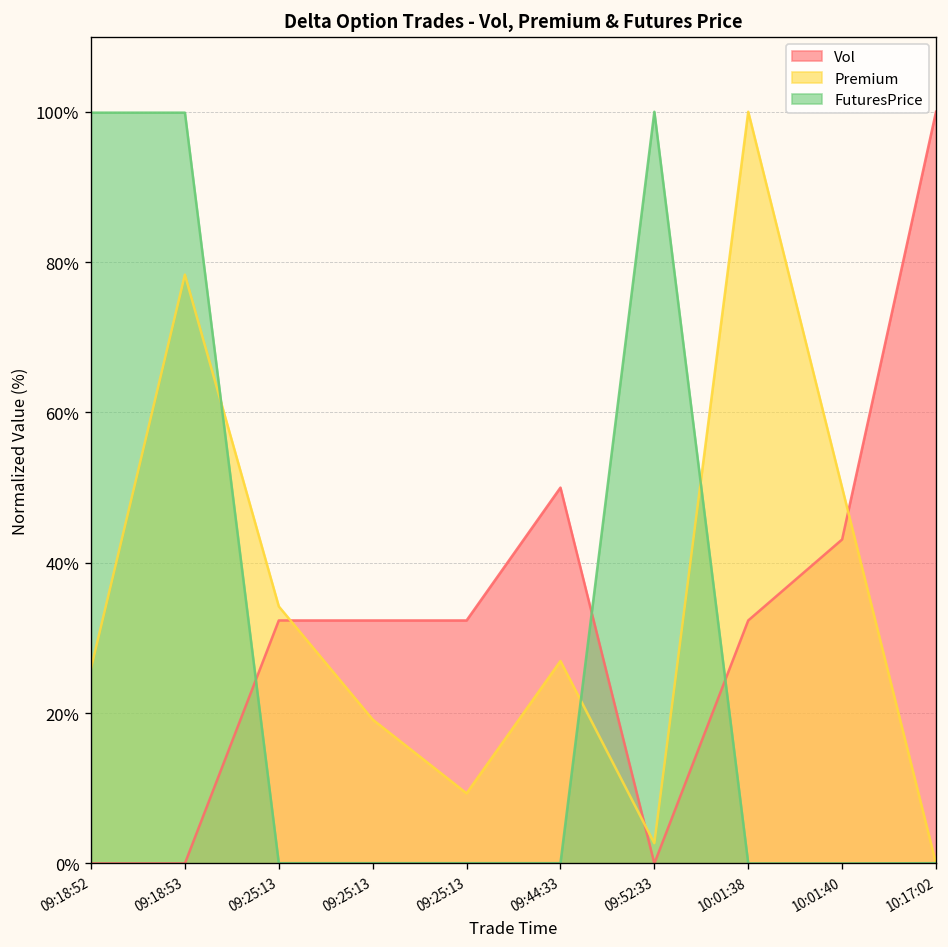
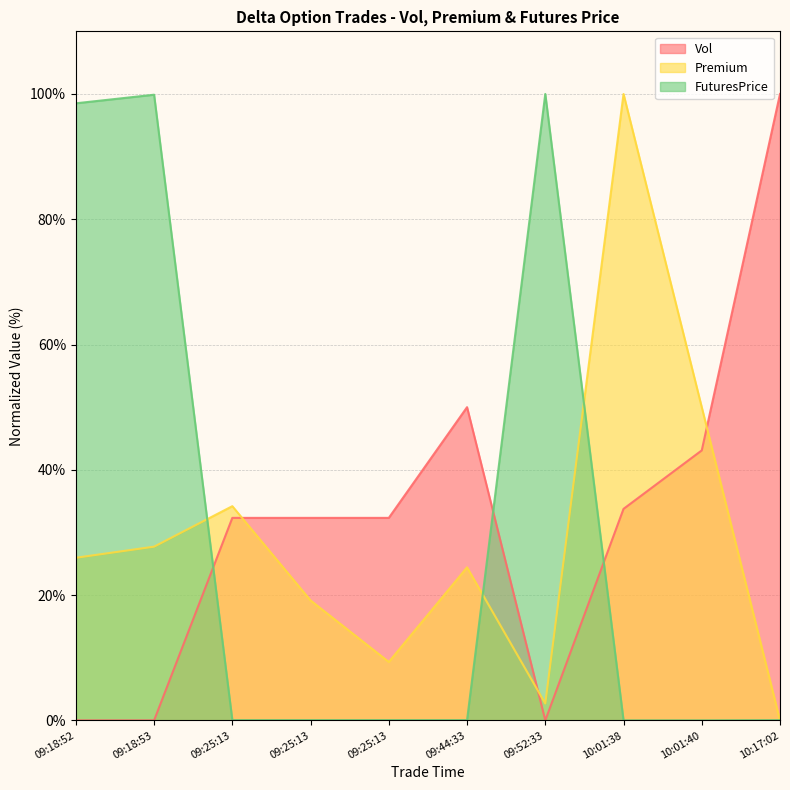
  {
    "Vol": {
      "09:18:52": "0%",
      "09:18:53": "0%",
      "09:44:33": "50%",
      "09:52:33": "0%",
-     "10:01:38": "32%",
+     "10:01:38": "34%",
      "10:01:40": "43%",
      "10:17:02": "100%"
    },
    "Premium": {
      "09:18:52": "26%",
-     "09:18:53": "78%",
-     "09:44:33": "27%",
+     "09:18:53": "28%",
+     "09:44:33": "24%",
      "09:52:33": "3%",
      "10:01:38": "100%",
      "10:01:40": "50%"
    },
    "FuturesPrice": {
-     "09:18:52": "100%",
+     "09:18:52": "99%",
      "09:18:53": "100%",
      "09:44:33": "0%",
      "09:52:33": "100%",
      "10:01:38": "0%",
      "10:01:40": "0%"
    }
  }
